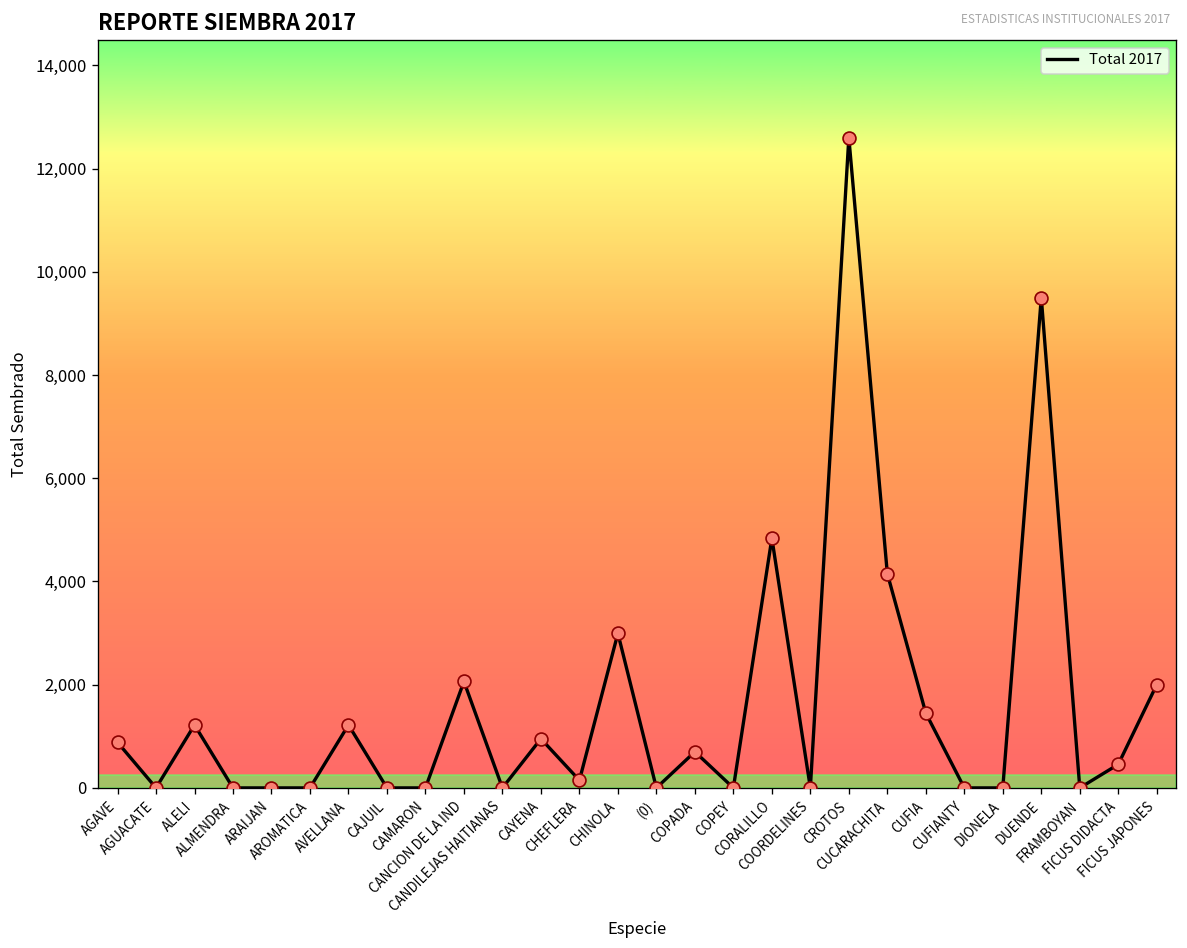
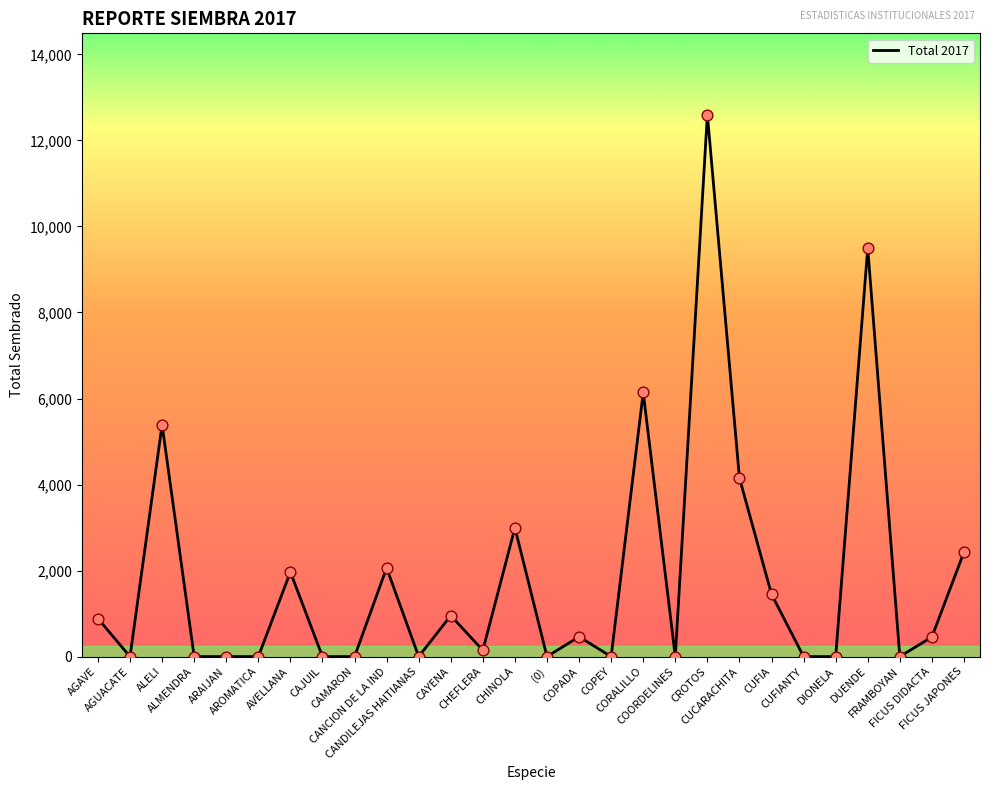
  {
    "AGAVE": "900",
-   "ALELI": "1,200",
-   "AVELLANA": "1,200",
+   "ALELI": "5,400",
+   "AVELLANA": "2,000",
    "CANCION DE LA IND": "2,100",
    "CAYENA": "1,000",
    "CHINOLA": "3,000",
-   "COPADA": "700",
-   "CORALILLO": "4,800",
+   "COPADA": "500",
+   "CORALILLO": "6,100",
    "CROTOS": "12,600",
    "CUCARACHITA": "4,200",
    "CUFIA": "1,400",
    "DUENDE": "9,500",
    "FICUS DIDACTA": "500",
-   "FICUS JAPONES": "2,000"
+   "FICUS JAPONES": "2,400"
  }
